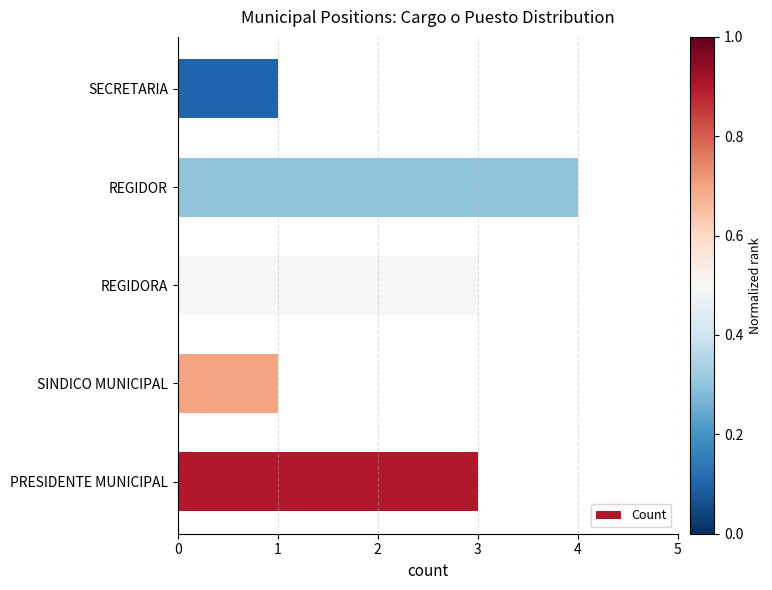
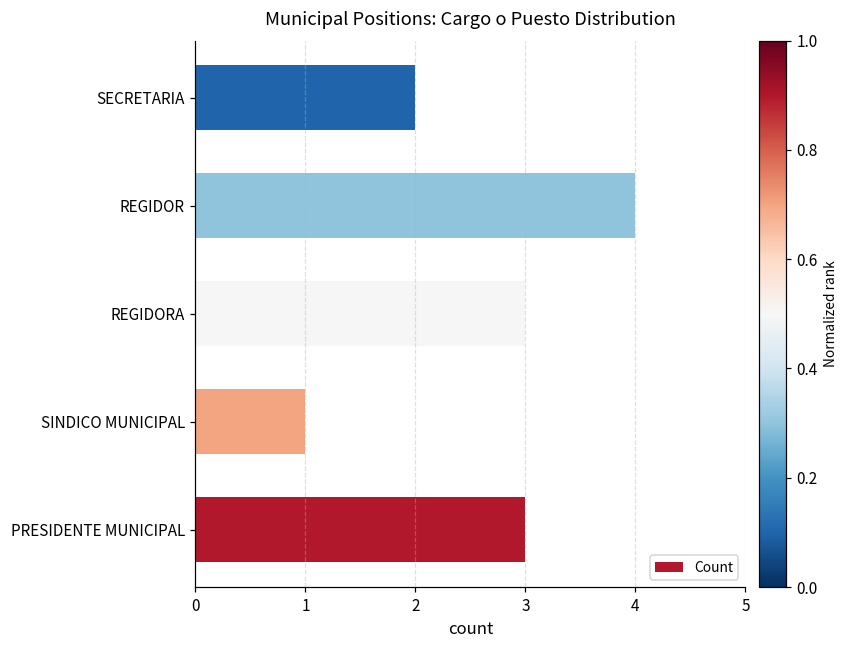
  {
-   "SECRETARIA": 1,
+   "SECRETARIA": 2,
    "REGIDOR": 4,
    "REGIDORA": 3,
    "SINDICO MUNICIPAL": 1,
    "PRESIDENTE MUNICIPAL": 3
  }
